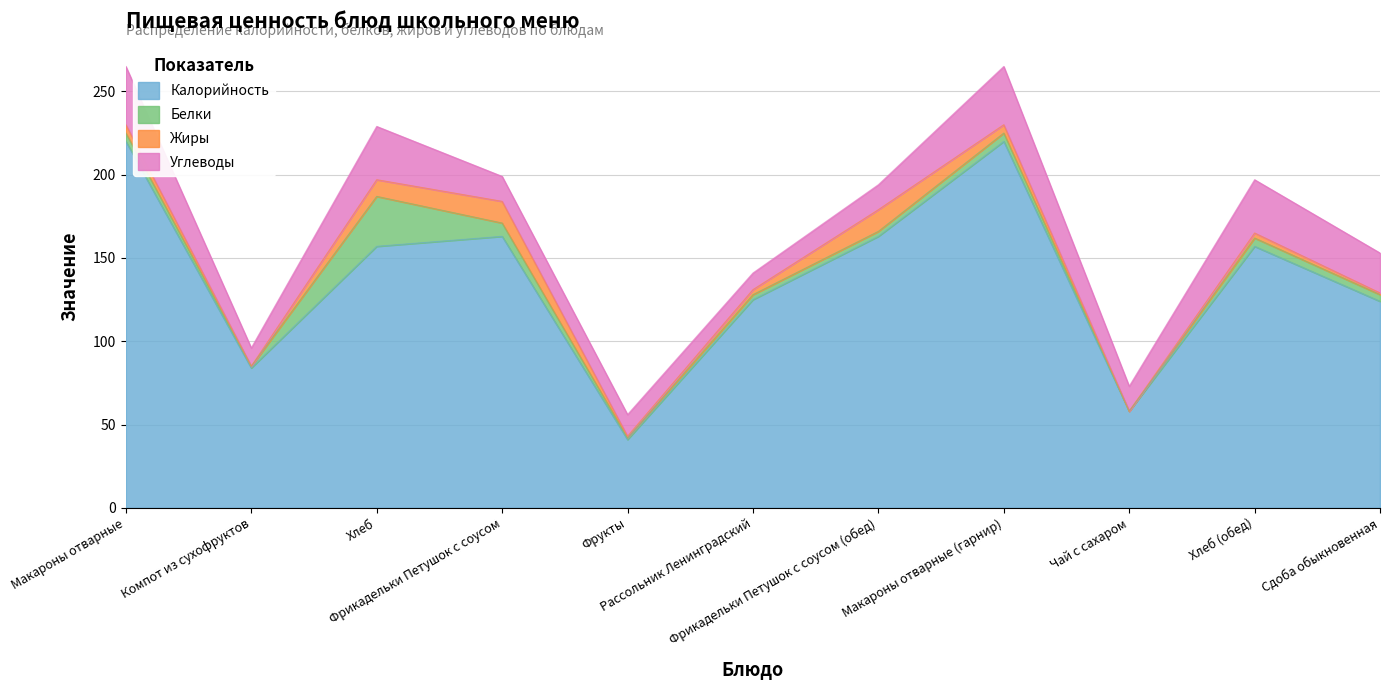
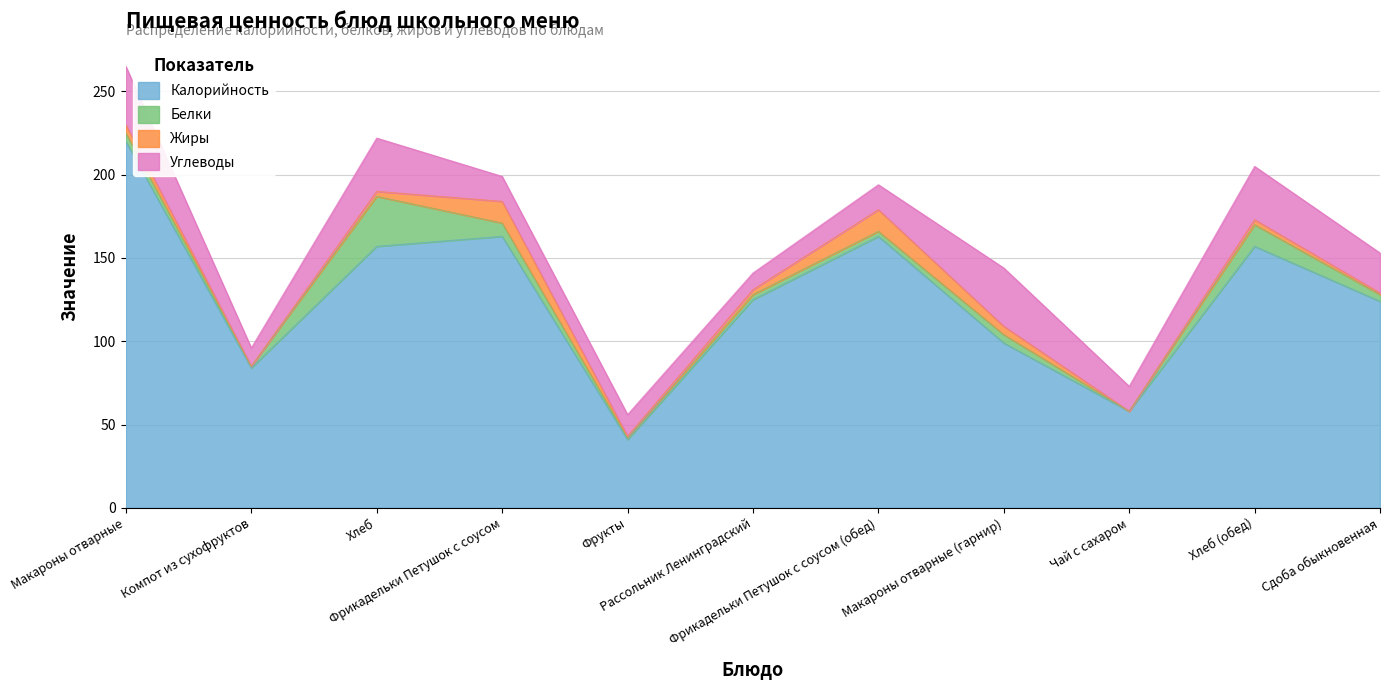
  {
    "Калорийность": {
      "Макароны отварные": 220,
      "Хлеб": 157,
      "Фрикадельки Петушок с соусом": 163,
      "Рассольник Ленинградский": 125,
      "Фрикадельки Петушок с соусом (обед)": 163,
-     "Макароны отварные (гарнир)": 220,
+     "Макароны отварные (гарнир)": 99,
      "Хлеб (обед)": 157,
      "Сдоба обыкновенная": 124
    },
    "Белки": {
      "Макароны отварные": 5,
      "Хлеб": 30,
      "Фрикадельки Петушок с соусом": 8,
      "Рассольник Ленинградский": 3,
      "Фрикадельки Петушок с соусом (обед)": 3,
      "Макароны отварные (гарнир)": 5,
-     "Хлеб (обед)": 5
+     "Хлеб (обед)": 13
    },
    "Жиры": {
      "Макароны отварные": 5,
-     "Хлеб": 10,
+     "Хлеб": 3,
      "Фрикадельки Петушок с соусом": 13,
      "Рассольник Ленинградский": 3,
      "Фрикадельки Петушок с соусом (обед)": 13,
      "Макароны отварные (гарнир)": 5,
      "Хлеб (обед)": 3
    },
    "Углеводы": {
      "Макароны отварные": 35,
      "Компот из сухофруктов": 11,
      "Хлеб": 32,
      "Фрикадельки Петушок с соусом": 15,
      "Фрукты": 13,
      "Рассольник Ленинградский": 10,
      "Фрикадельки Петушок с соусом (обед)": 15,
      "Макароны отварные (гарнир)": 35,
      "Чай с сахаром": 15,
      "Хлеб (обед)": 32,
      "Сдоба обыкновенная": 24
    }
  }
